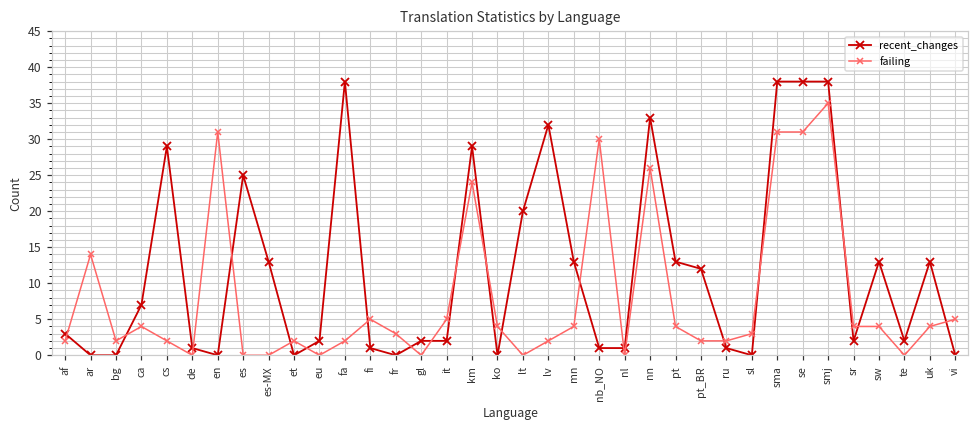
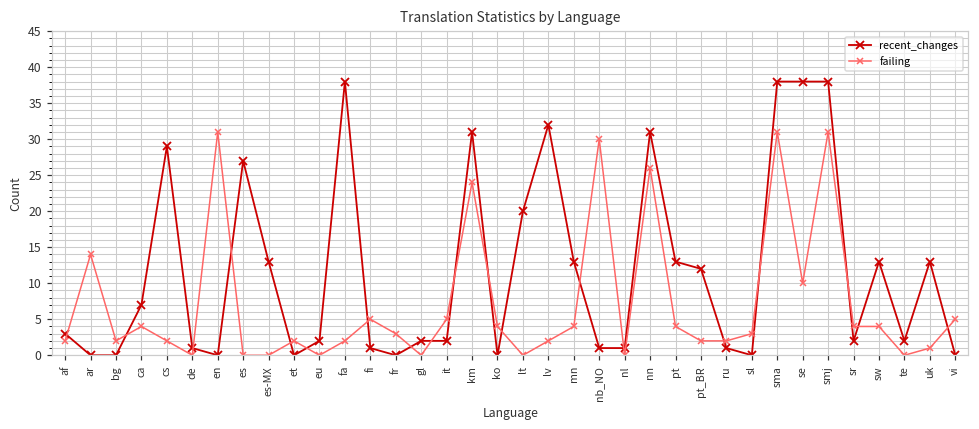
  {
    "recent_changes": {
      "af": 3,
      "ar": 0,
      "bg": 0,
      "ca": 7,
      "cs": 29,
      "de": 1,
      "en": 0,
-     "es": 25,
+     "es": 27,
      "es-MX": 13,
      "et": 0,
      "eu": 2,
      "fa": 38,
      "fi": 1,
      "fr": 0,
      "gl": 2,
      "it": 2,
-     "km": 29,
+     "km": 31,
      "ko": 0,
      "lt": 20,
      "lv": 32,
      "mn": 13,
      "nb_NO": 1,
      "nl": 1,
-     "nn": 33,
+     "nn": 31,
      "pt": 13,
      "pt_BR": 12,
      "ru": 1,
      "sl": 0,
      "sma": 38,
      "se": 38,
      "smj": 38,
      "sr": 2,
      "sw": 13,
      "te": 2,
      "uk": 13,
      "vi": 0
    },
    "failing": {
      "af": 2,
      "ar": 14,
      "bg": 2,
      "ca": 4,
      "cs": 2,
      "de": 0,
      "en": 31,
      "es": 0,
      "es-MX": 0,
      "et": 2,
      "eu": 0,
      "fa": 2,
      "fi": 5,
      "fr": 3,
      "gl": 0,
      "it": 5,
      "km": 24,
      "ko": 4,
      "lt": 0,
      "lv": 2,
      "mn": 4,
      "nb_NO": 30,
      "nl": 0,
      "nn": 26,
      "pt": 4,
      "pt_BR": 2,
      "ru": 2,
      "sl": 3,
      "sma": 31,
-     "se": 31,
-     "smj": 35,
+     "se": 10,
+     "smj": 31,
      "sr": 4,
      "sw": 4,
      "te": 0,
-     "uk": 4,
+     "uk": 1,
      "vi": 5
    }
  }
